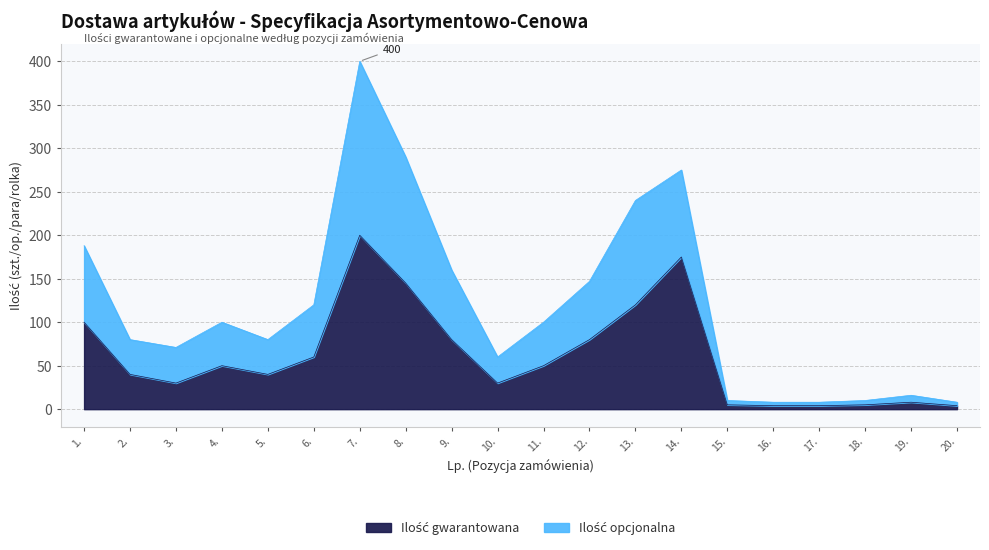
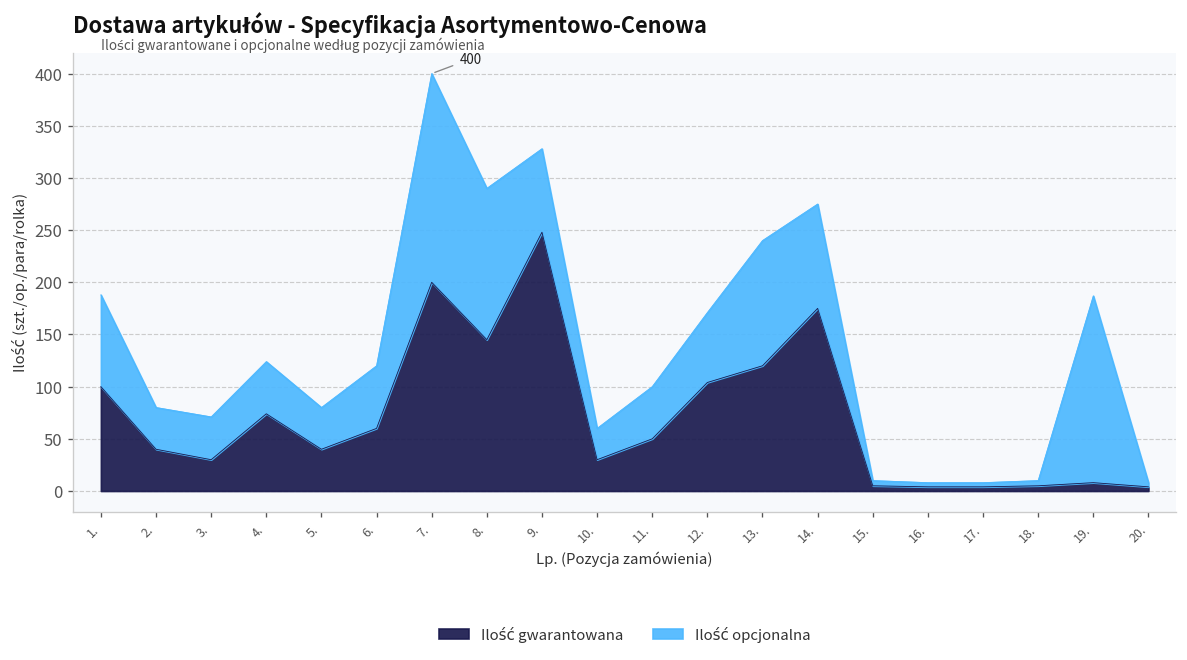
  {
    "Ilość gwarantowana": {
      "1.": 100,
      "2.": 40,
      "3.": 30,
-     "4.": 50,
+     "4.": 70,
      "5.": 40,
      "6.": 60,
      "7.": 200,
      "8.": 150,
-     "9.": 80,
+     "9.": 250,
      "10.": 30,
      "11.": 50,
-     "12.": 80,
+     "12.": 100,
      "13.": 120,
      "14.": 180,
      "15.": 10,
      "16.": 0,
      "17.": 0,
      "18.": 10,
      "19.": 10,
      "20.": 0
    },
    "Ilość opcjonalna": {
      "1.": 90,
      "2.": 40,
      "3.": 40,
      "4.": 50,
      "5.": 40,
      "6.": 60,
      "8.": 150,
      "9.": 80,
      "10.": 30,
      "11.": 50,
      "12.": 70,
      "13.": 120,
      "14.": 100,
      "15.": 10,
      "16.": 0,
      "17.": 0,
      "18.": 10,
-     "19.": 10,
+     "19.": 180,
      "20.": 0
    }
  }
